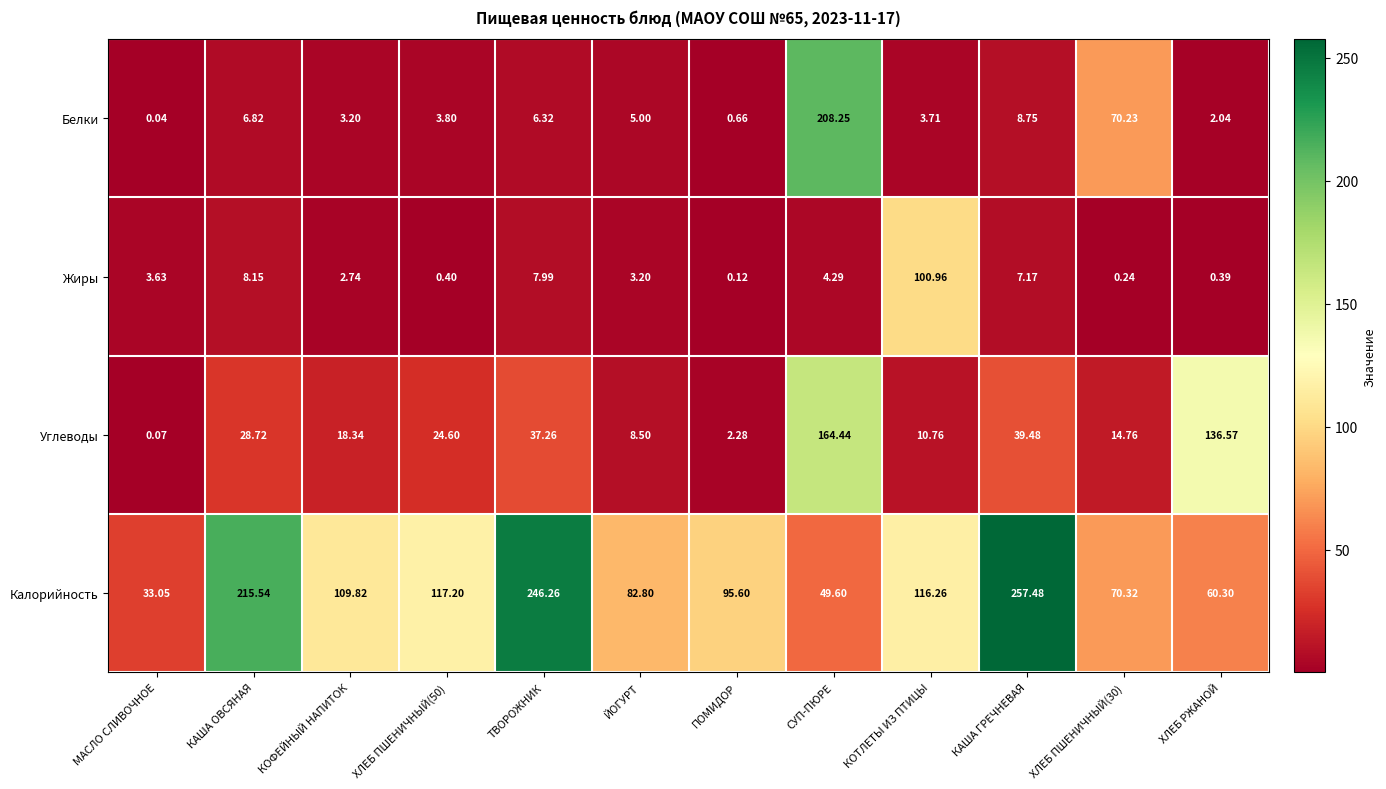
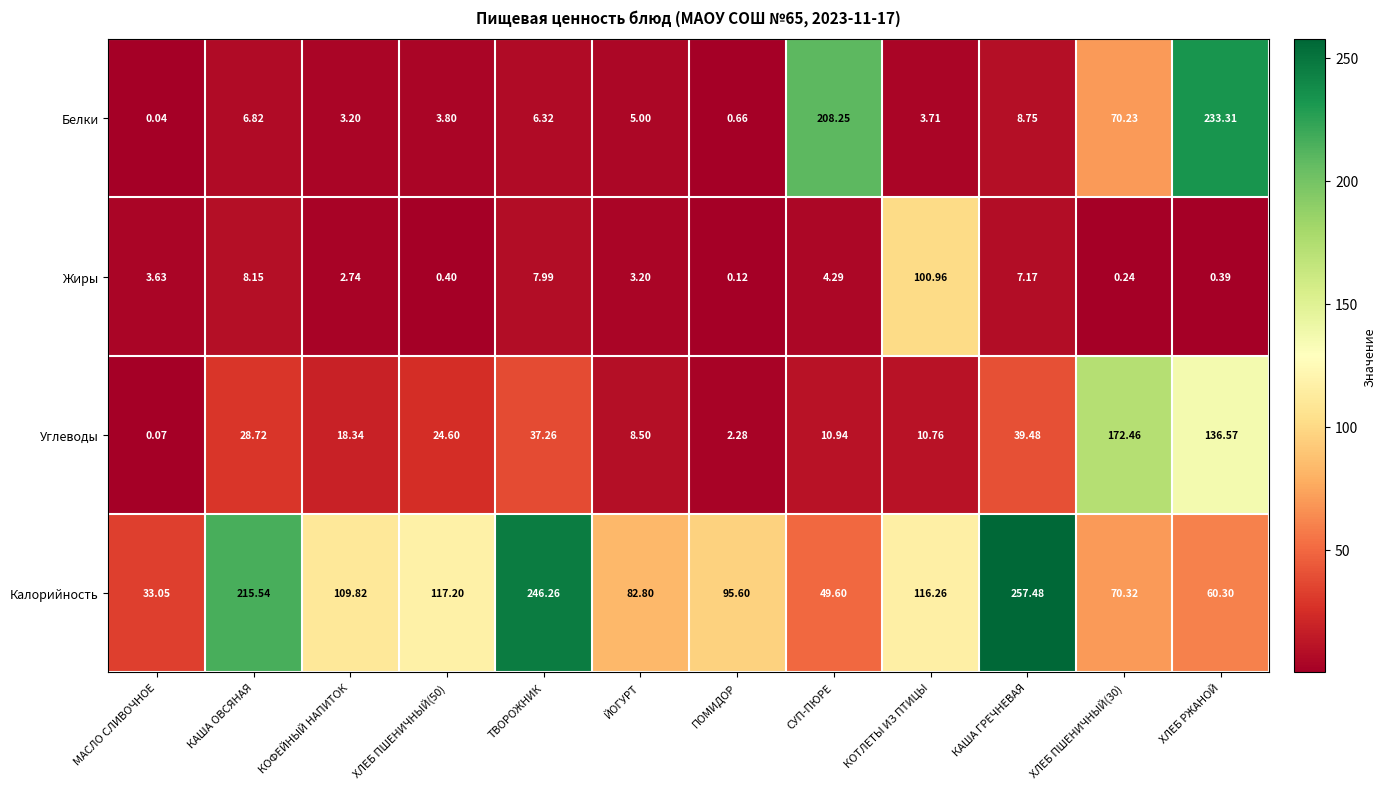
  {
    "Белки": {
      "МАСЛО СЛИВОЧНОЕ": 0.04,
      "КАША ОВСЯНАЯ": 6.82,
      "КОФЕЙНЫЙ НАПИТОК": 3.20,
      "ХЛЕБ ПШЕНИЧНЫЙ(50)": 3.80,
      "ТВОРОЖНИК": 6.32,
      "ЙОГУРТ": 5.00,
      "ПОМИДОР": 0.66,
      "СУП-ПЮРЕ": 208.25,
      "КОТЛЕТЫ ИЗ ПТИЦЫ": 3.71,
      "КАША ГРЕЧНЕВАЯ": 8.75,
      "ХЛЕБ ПШЕНИЧНЫЙ(30)": 70.23,
-     "ХЛЕБ РЖАНОЙ": 2.04
+     "ХЛЕБ РЖАНОЙ": 233.31
    },
    "Жиры": {
      "МАСЛО СЛИВОЧНОЕ": 3.63,
      "КАША ОВСЯНАЯ": 8.15,
      "КОФЕЙНЫЙ НАПИТОК": 2.74,
      "ХЛЕБ ПШЕНИЧНЫЙ(50)": 0.40,
      "ТВОРОЖНИК": 7.99,
      "ЙОГУРТ": 3.20,
      "ПОМИДОР": 0.12,
      "СУП-ПЮРЕ": 4.29,
      "КОТЛЕТЫ ИЗ ПТИЦЫ": 100.96,
      "КАША ГРЕЧНЕВАЯ": 7.17,
      "ХЛЕБ ПШЕНИЧНЫЙ(30)": 0.24,
      "ХЛЕБ РЖАНОЙ": 0.39
    },
    "Углеводы": {
      "МАСЛО СЛИВОЧНОЕ": 0.07,
      "КАША ОВСЯНАЯ": 28.72,
      "КОФЕЙНЫЙ НАПИТОК": 18.34,
      "ХЛЕБ ПШЕНИЧНЫЙ(50)": 24.60,
      "ТВОРОЖНИК": 37.26,
      "ЙОГУРТ": 8.50,
      "ПОМИДОР": 2.28,
-     "СУП-ПЮРЕ": 164.44,
+     "СУП-ПЮРЕ": 10.94,
      "КОТЛЕТЫ ИЗ ПТИЦЫ": 10.76,
      "КАША ГРЕЧНЕВАЯ": 39.48,
-     "ХЛЕБ ПШЕНИЧНЫЙ(30)": 14.76,
+     "ХЛЕБ ПШЕНИЧНЫЙ(30)": 172.46,
      "ХЛЕБ РЖАНОЙ": 136.57
    },
    "Калорийность": {
      "МАСЛО СЛИВОЧНОЕ": 33.05,
      "КАША ОВСЯНАЯ": 215.54,
      "КОФЕЙНЫЙ НАПИТОК": 109.82,
      "ХЛЕБ ПШЕНИЧНЫЙ(50)": 117.20,
      "ТВОРОЖНИК": 246.26,
      "ЙОГУРТ": 82.80,
      "ПОМИДОР": 95.60,
      "СУП-ПЮРЕ": 49.60,
      "КОТЛЕТЫ ИЗ ПТИЦЫ": 116.26,
      "КАША ГРЕЧНЕВАЯ": 257.48,
      "ХЛЕБ ПШЕНИЧНЫЙ(30)": 70.32,
      "ХЛЕБ РЖАНОЙ": 60.30
    }
  }
